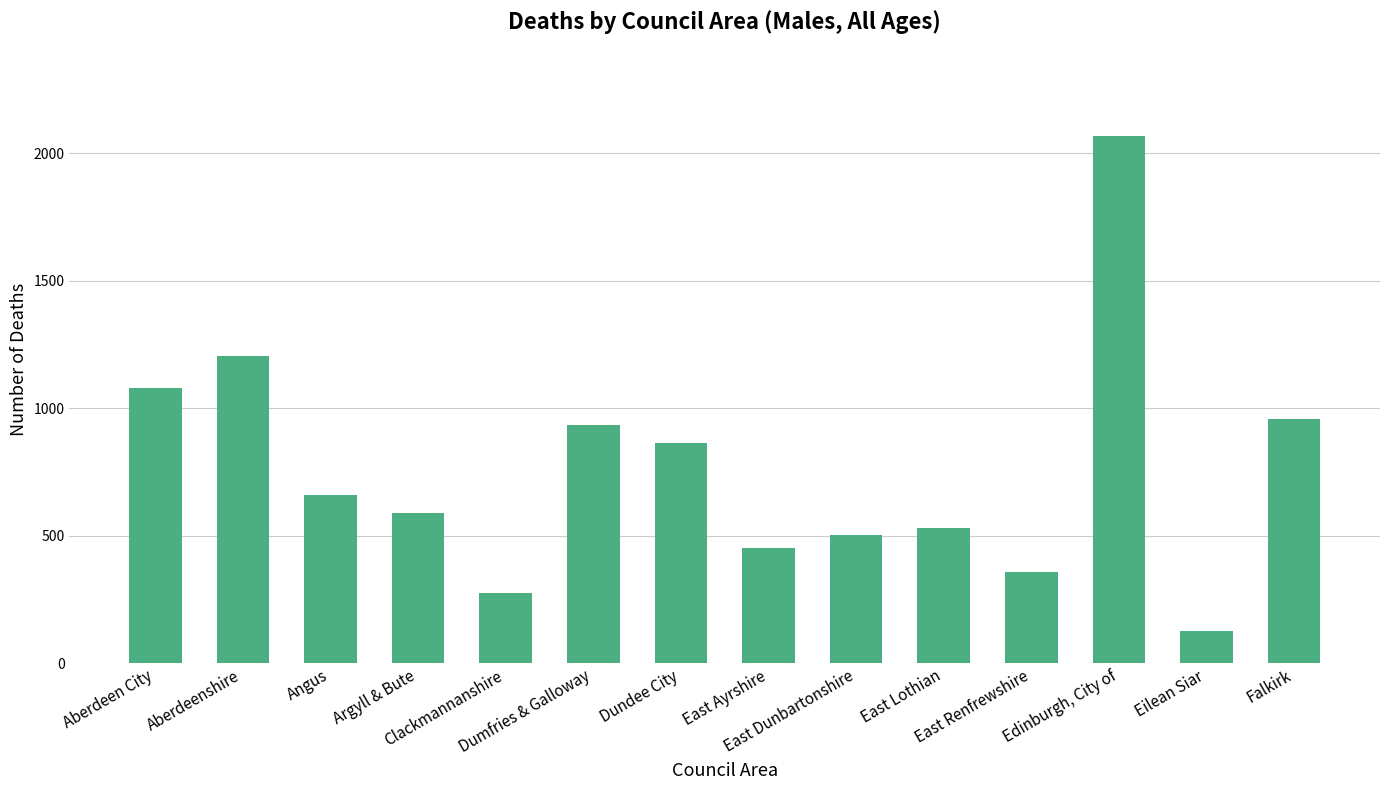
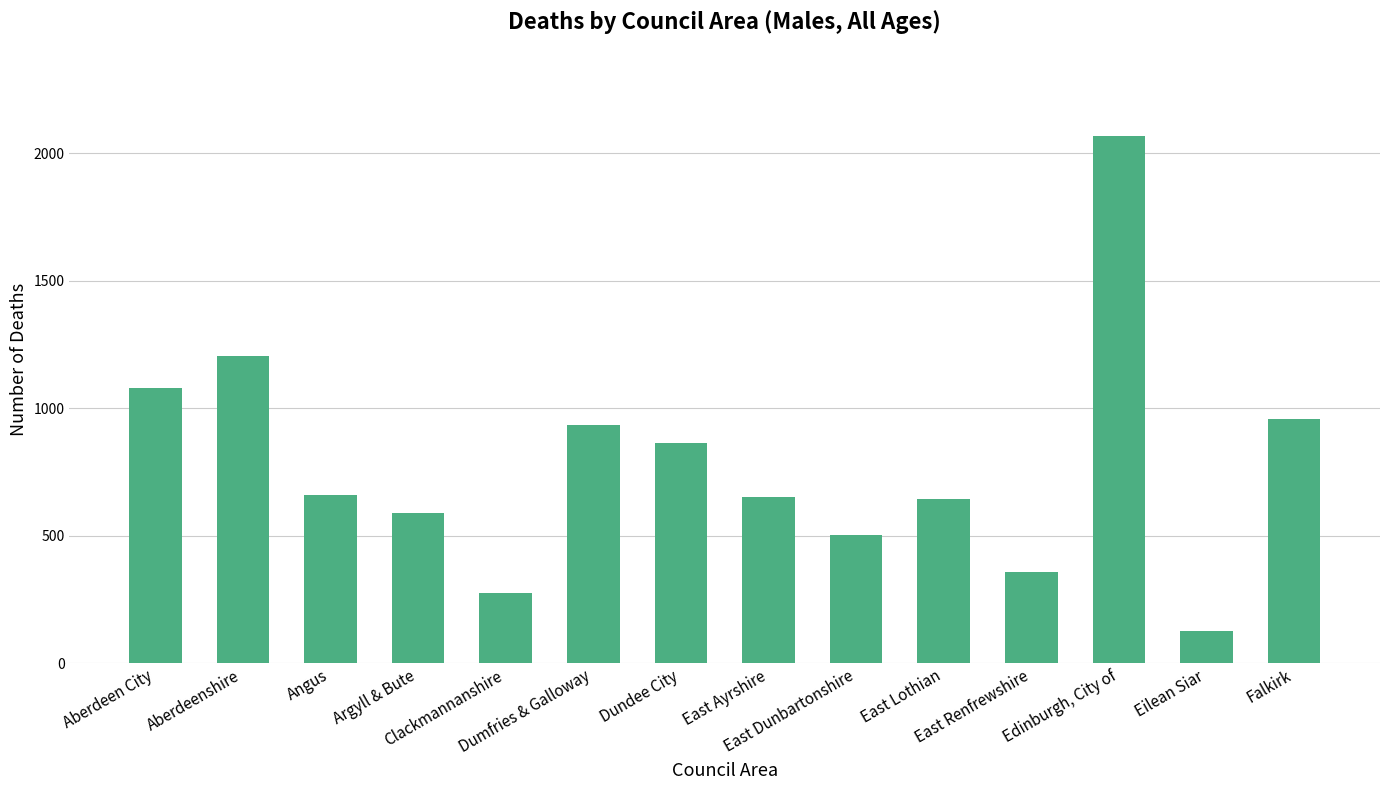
  {
    "Aberdeen City": 1080,
    "Aberdeenshire": 1200,
    "Angus": 660,
    "Argyll & Bute": 590,
    "Clackmannanshire": 280,
    "Dumfries & Galloway": 940,
    "Dundee City": 860,
-   "East Ayrshire": 450,
+   "East Ayrshire": 650,
    "East Dunbartonshire": 500,
-   "East Lothian": 530,
+   "East Lothian": 640,
    "East Renfrewshire": 360,
    "Edinburgh, City of": 2070,
    "Eilean Siar": 120,
    "Falkirk": 960
  }
